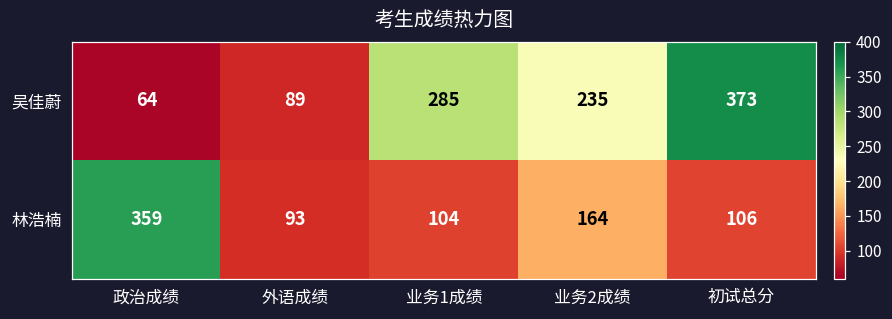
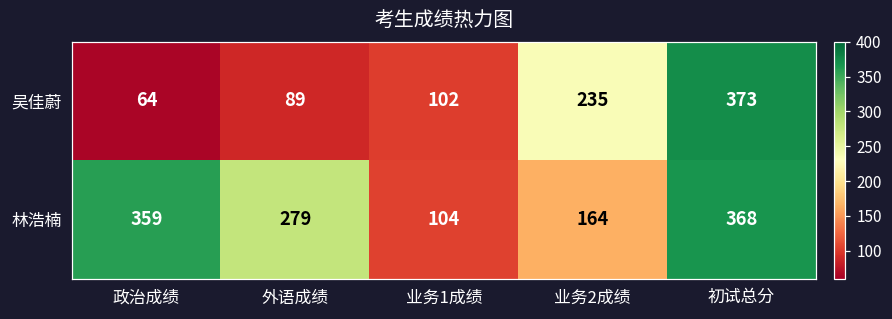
  {
    "吴佳蔚": {
      "政治成绩": 64,
      "外语成绩": 89,
-     "业务1成绩": 285,
+     "业务1成绩": 102,
      "业务2成绩": 235,
      "初试总分": 373
    },
    "林浩楠": {
      "政治成绩": 359,
-     "外语成绩": 93,
+     "外语成绩": 279,
      "业务1成绩": 104,
      "业务2成绩": 164,
-     "初试总分": 106
+     "初试总分": 368
    }
  }
